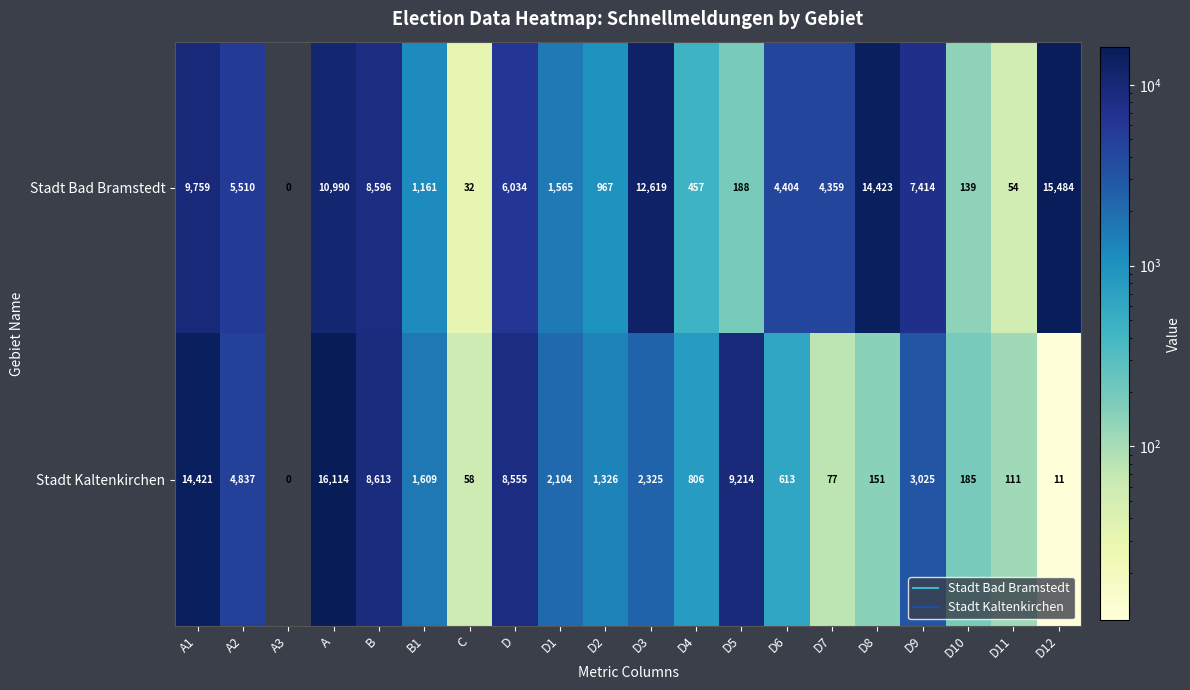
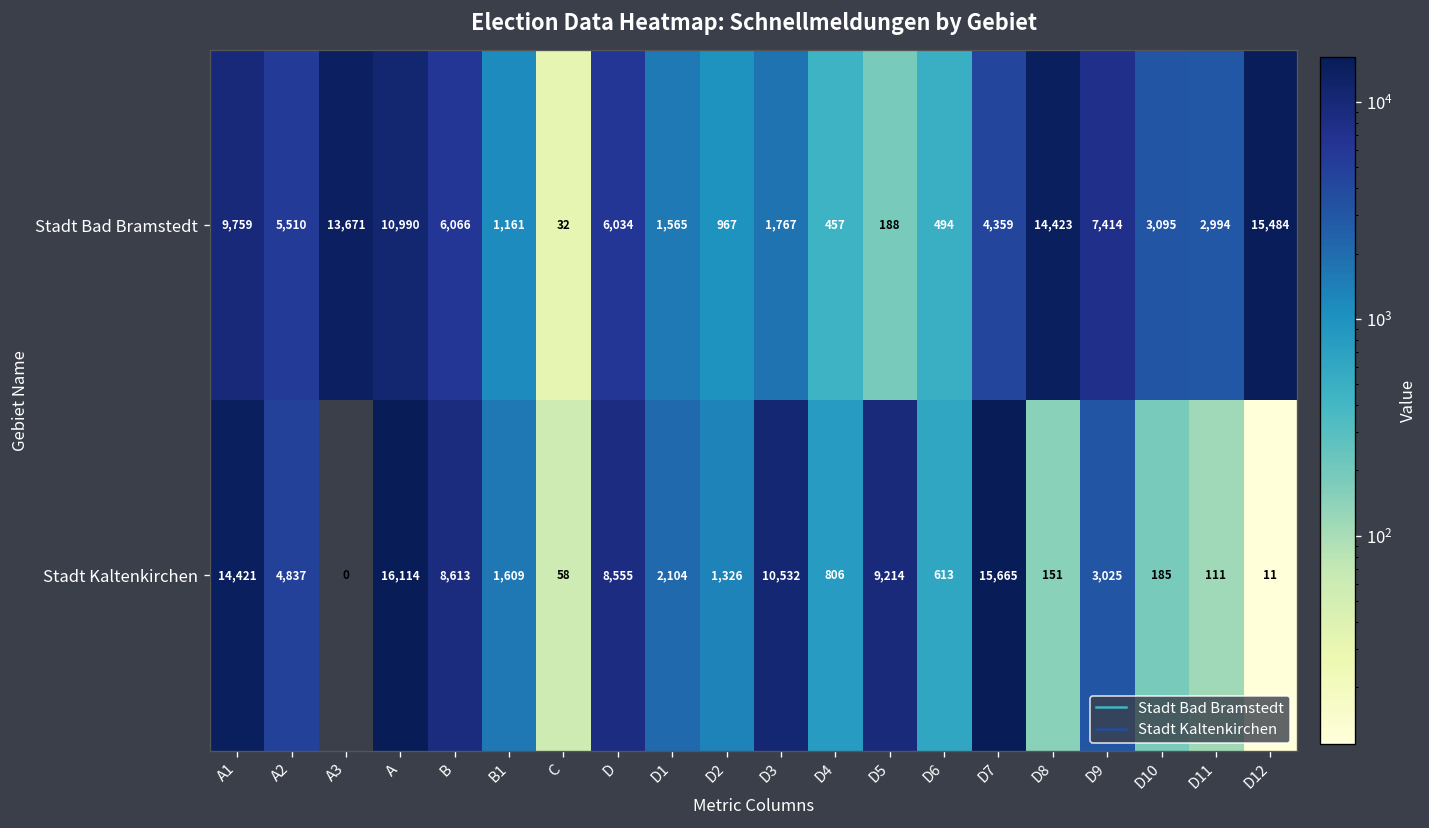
  {
    "Stadt Bad Bramstedt": {
      "A1": "9,759",
      "A2": "5,510",
-     "A3": "0",
+     "A3": "13,671",
      "A": "10,990",
-     "B": "8,596",
+     "B": "6,066",
      "B1": "1,161",
      "C": "32",
      "D": "6,034",
      "D1": "1,565",
      "D2": "967",
-     "D3": "12,619",
+     "D3": "1,767",
      "D4": "457",
      "D5": "188",
-     "D6": "4,404",
+     "D6": "494",
      "D7": "4,359",
      "D8": "14,423",
      "D9": "7,414",
-     "D10": "139",
-     "D11": "54",
+     "D10": "3,095",
+     "D11": "2,994",
      "D12": "15,484"
    },
    "Stadt Kaltenkirchen": {
      "A1": "14,421",
      "A2": "4,837",
      "A3": "0",
      "A": "16,114",
      "B": "8,613",
      "B1": "1,609",
      "C": "58",
      "D": "8,555",
      "D1": "2,104",
      "D2": "1,326",
-     "D3": "2,325",
+     "D3": "10,532",
      "D4": "806",
      "D5": "9,214",
      "D6": "613",
-     "D7": "77",
+     "D7": "15,665",
      "D8": "151",
      "D9": "3,025",
      "D10": "185",
      "D11": "111",
      "D12": "11"
    }
  }
